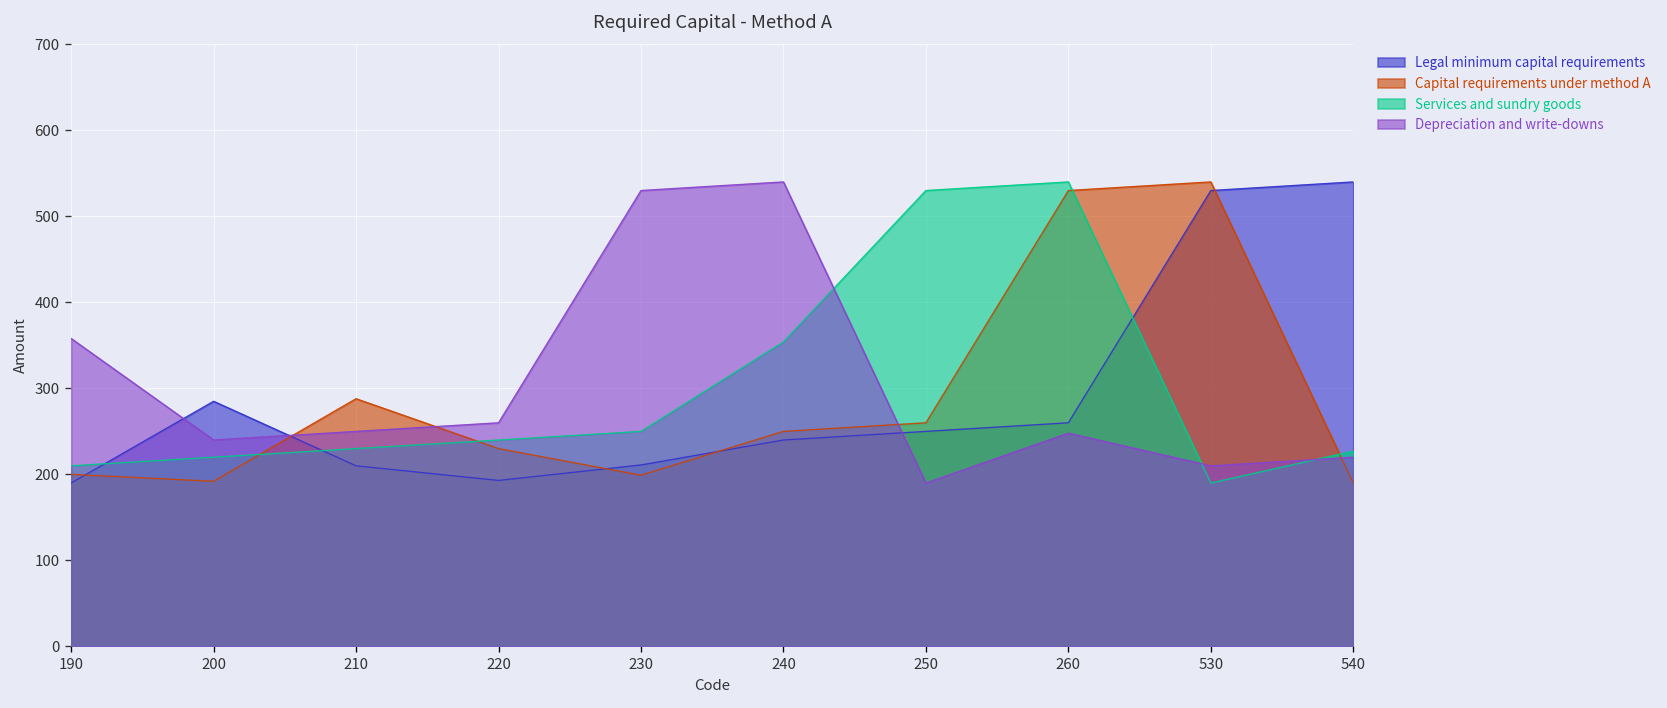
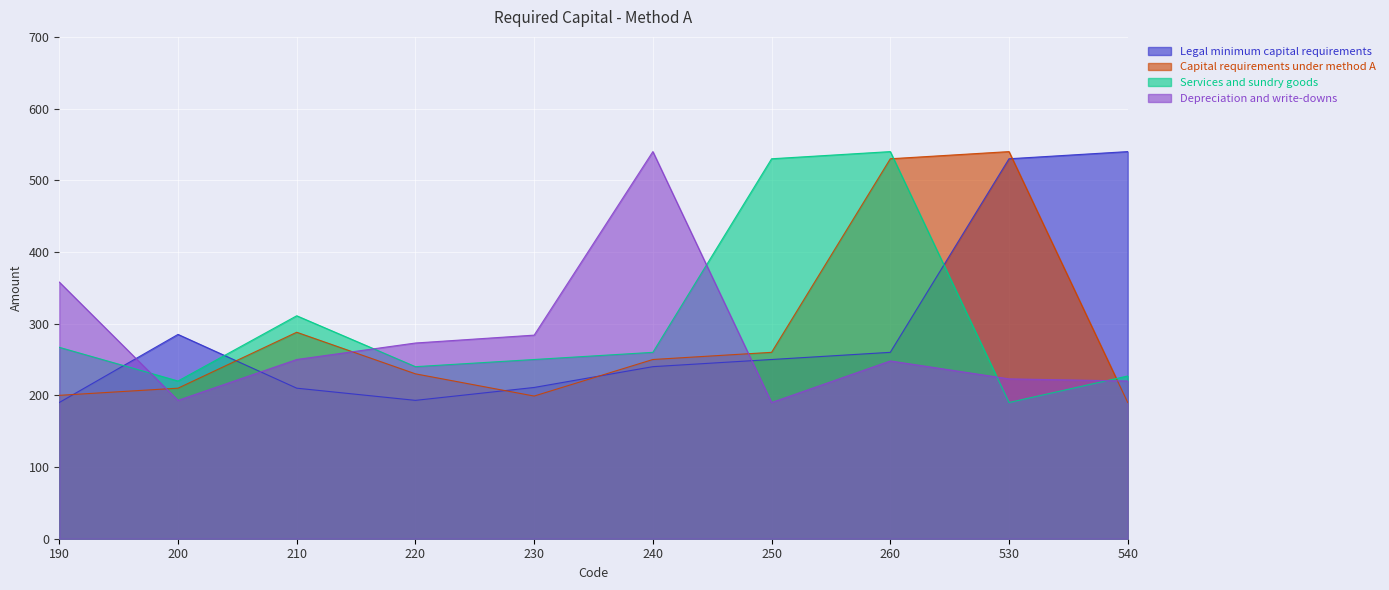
  {
    "Legal minimum capital requirements": {
      "190": 190,
      "200": 290,
      "210": 210,
      "220": 190,
      "230": 210,
      "240": 240,
      "250": 250,
      "260": 260,
      "530": 530,
      "540": 540
    },
    "Capital requirements under method A": {
      "190": 200,
-     "200": 190,
+     "200": 210,
      "210": 290,
      "220": 230,
      "230": 200,
      "240": 250,
      "250": 260,
      "260": 530,
      "530": 540,
      "540": 190
    },
    "Services and sundry goods": {
-     "190": 210,
+     "190": 270,
      "200": 220,
-     "210": 230,
+     "210": 310,
      "220": 240,
      "230": 250,
-     "240": 350,
+     "240": 260,
      "250": 530,
      "260": 540,
      "530": 190,
      "540": 230
    },
    "Depreciation and write-downs": {
      "190": 360,
-     "200": 240,
+     "200": 190,
      "210": 250,
-     "220": 260,
-     "230": 530,
+     "220": 270,
+     "230": 280,
      "240": 540,
      "250": 190,
      "260": 250,
-     "530": 210,
+     "530": 220,
      "540": 220
    }
  }
